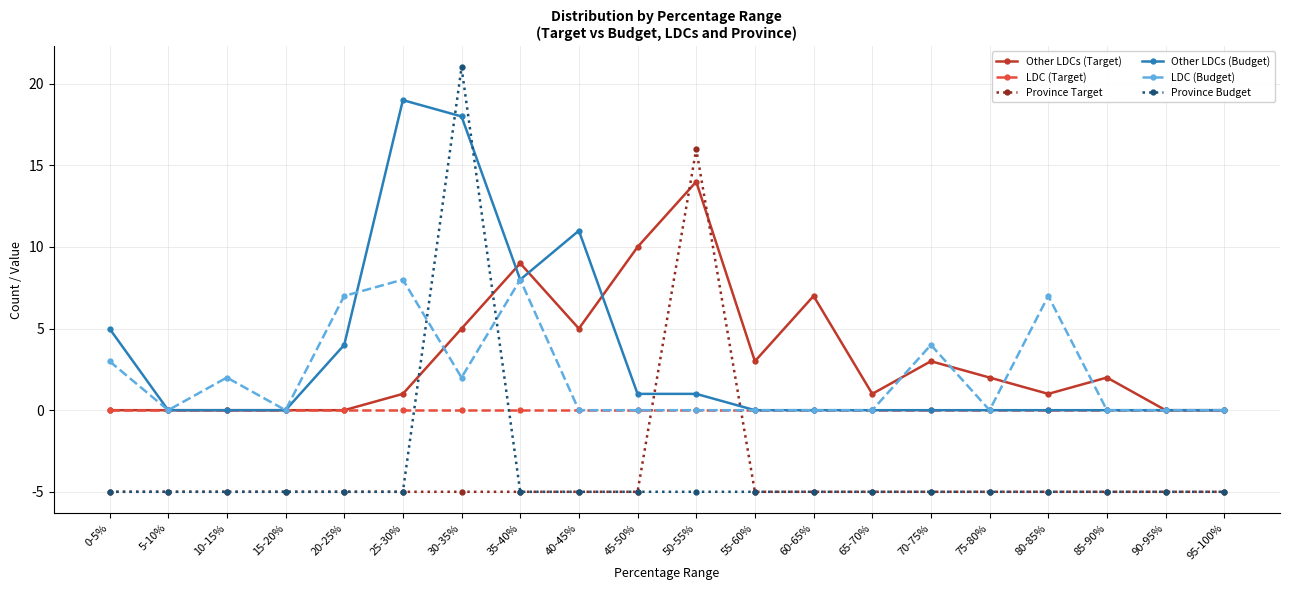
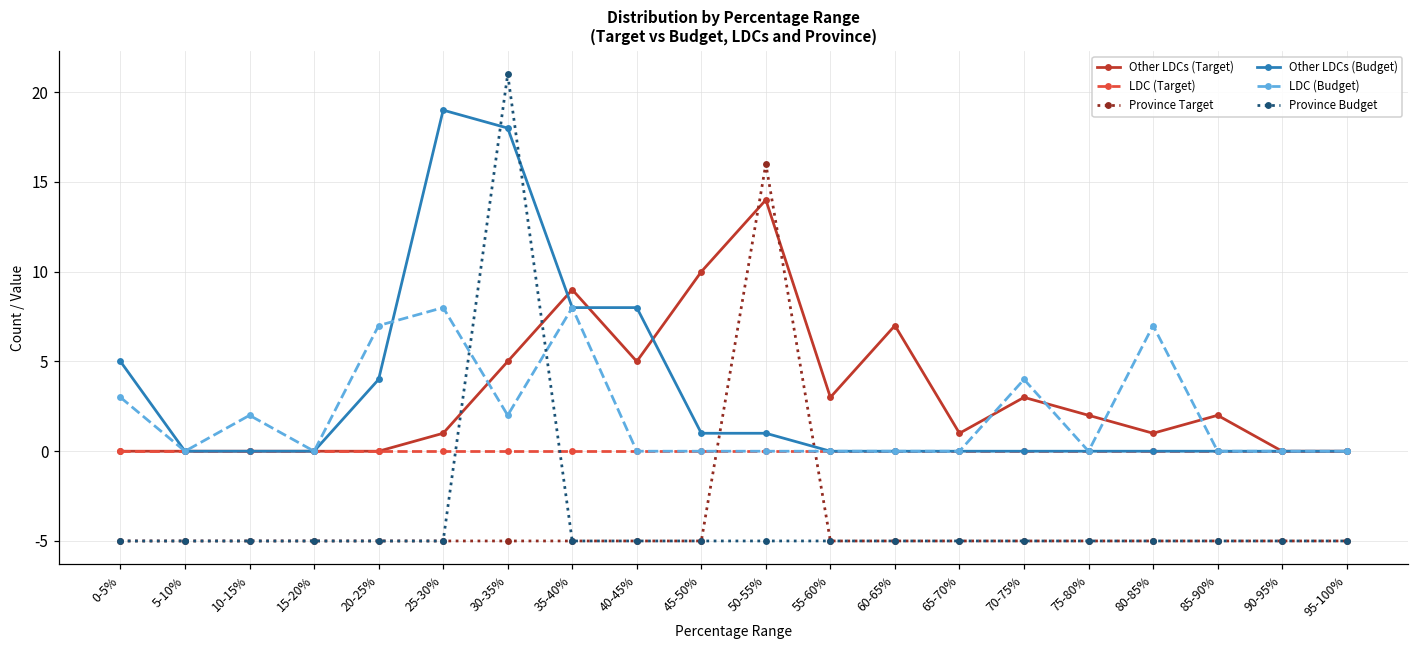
  {
    "Other LDCs (Budget)": {
      "0-5%": 5,
      "20-25%": 4,
      "25-30%": 19,
      "30-35%": 18,
-     "40-45%": 11,
+     "40-45%": 8,
      "45-50%": 1,
      "50-55%": 1
    },
    "LDC (Budget)": {
      "0-5%": 3,
      "10-15%": 2,
      "20-25%": 7,
      "25-30%": 8,
      "30-35%": 2,
      "70-75%": 4,
      "80-85%": 7
    },
    "Province Budget": {
      "30-35%": 21,
      "50-55%": -5
    }
  }
